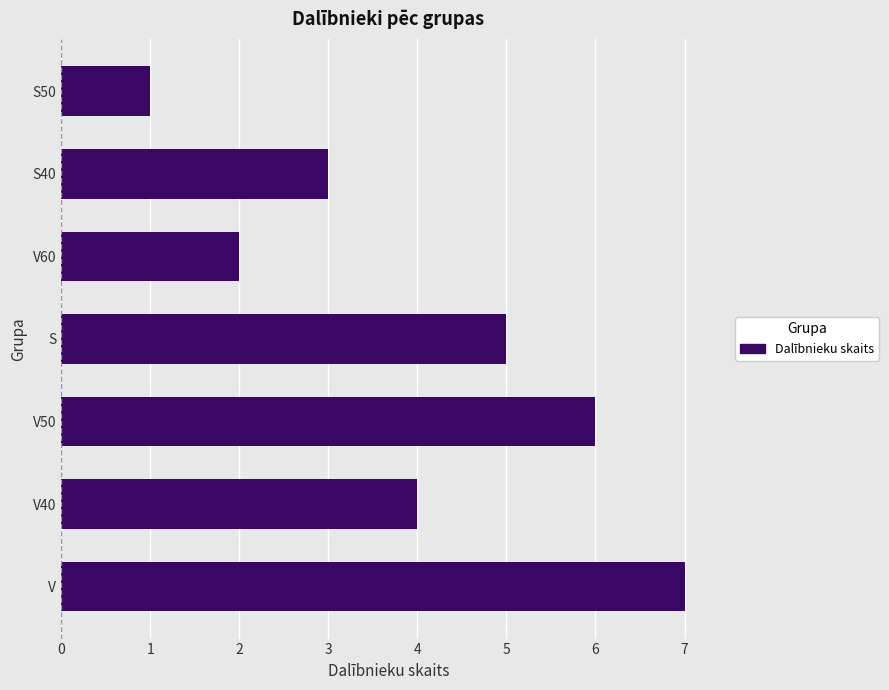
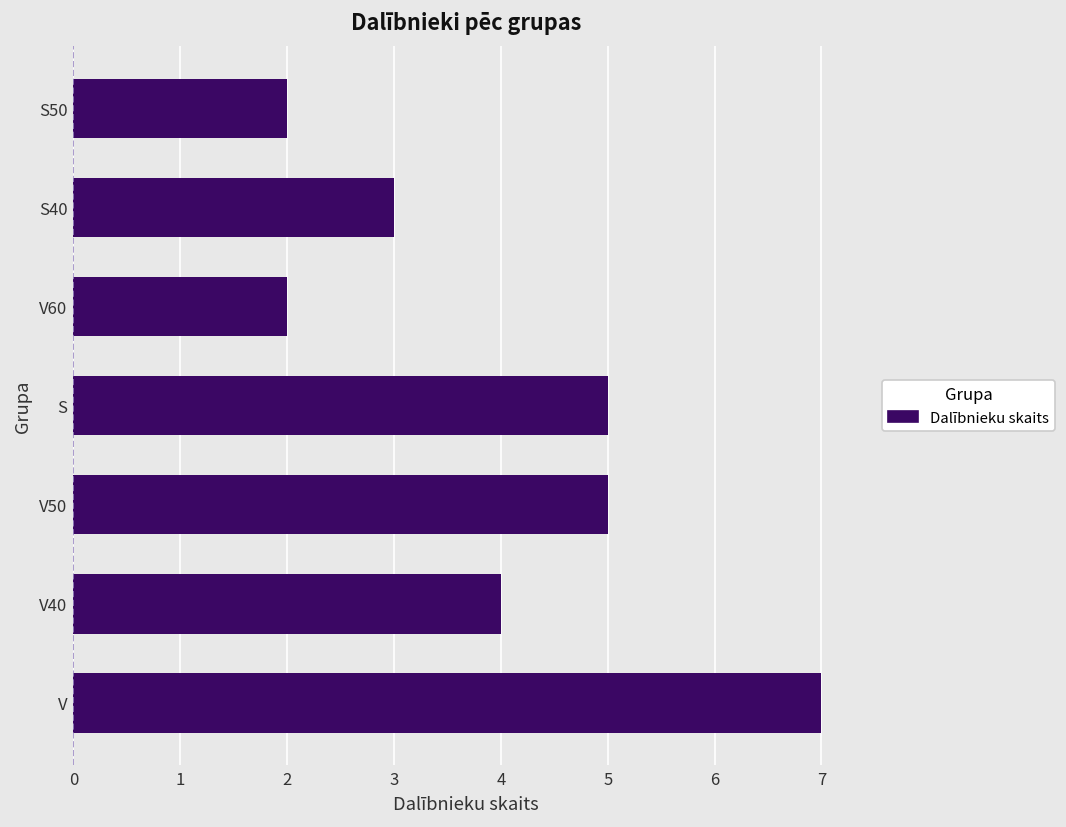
  {
-   "S50": 1,
+   "S50": 2,
    "S40": 3,
    "V60": 2,
    "S": 5,
-   "V50": 6,
+   "V50": 5,
    "V40": 4,
    "V": 7
  }
